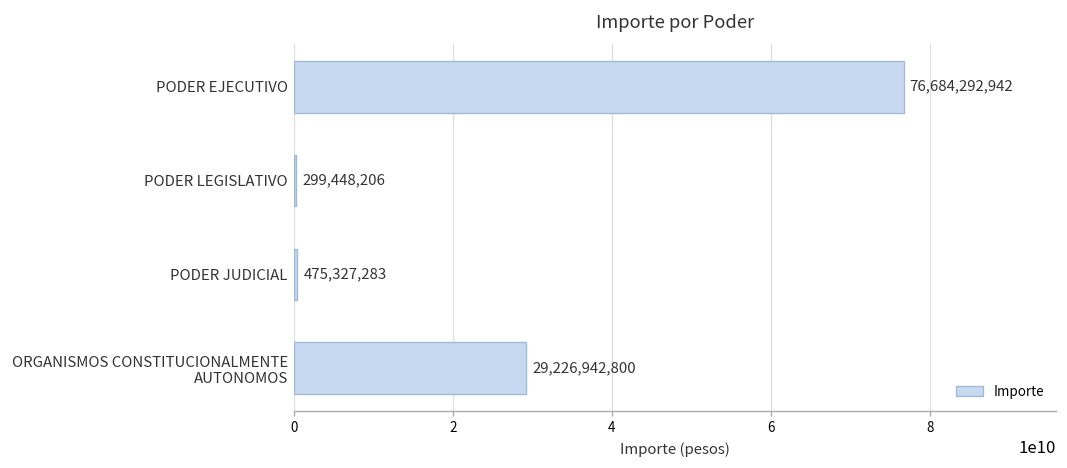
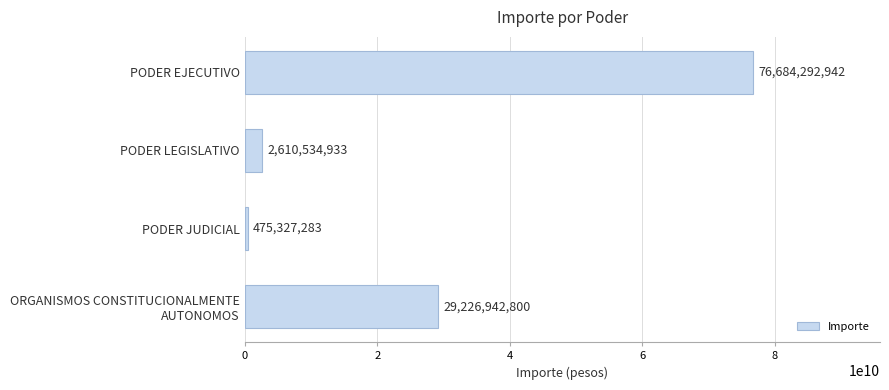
  {
    "PODER EJECUTIVO": "76,684,292,942",
-   "PODER LEGISLATIVO": "299,448,206",
+   "PODER LEGISLATIVO": "2,610,534,933",
    "PODER JUDICIAL": "475,327,283",
    "ORGANISMOS CONSTITUCIONALMENTE AUTONOMOS": "29,226,942,800"
  }
